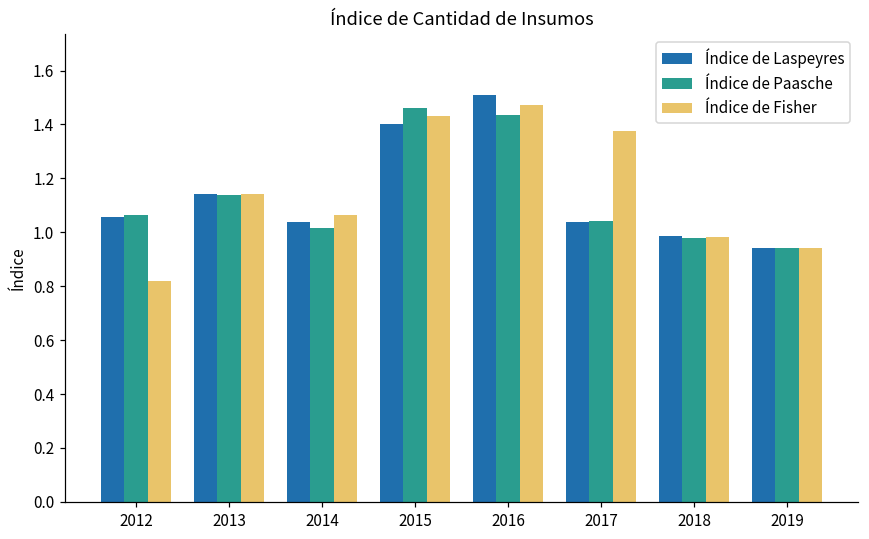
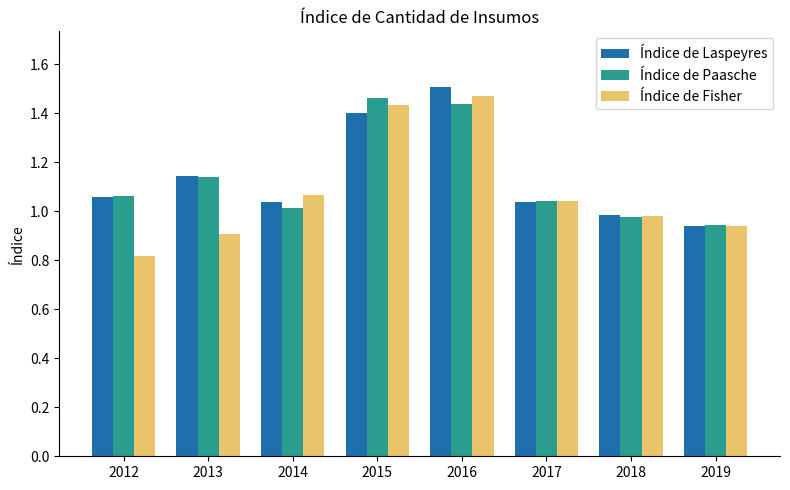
  {
    "Índice de Fisher": {
      "2012": 0.82,
-     "2013": 1.14,
+     "2013": 0.91,
      "2014": 1.06,
      "2015": 1.43,
      "2016": 1.47,
-     "2017": 1.38,
+     "2017": 1.04,
      "2018": 0.98,
      "2019": 0.94
    }
  }
